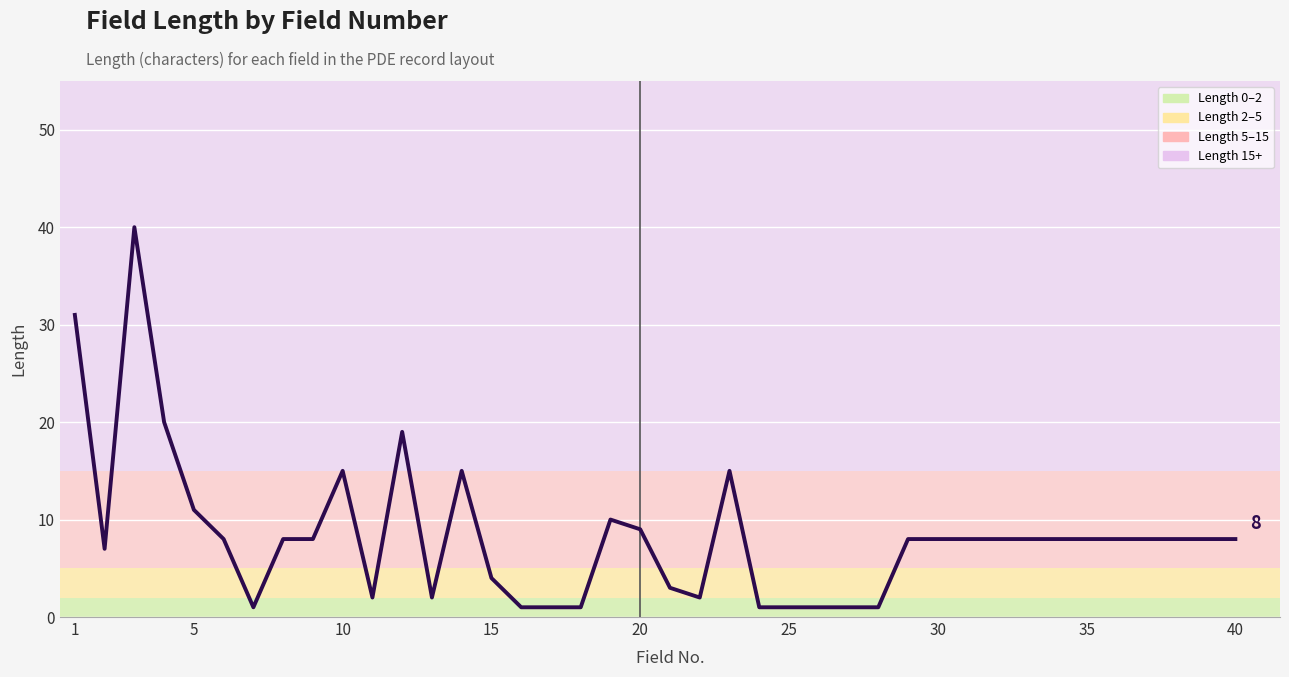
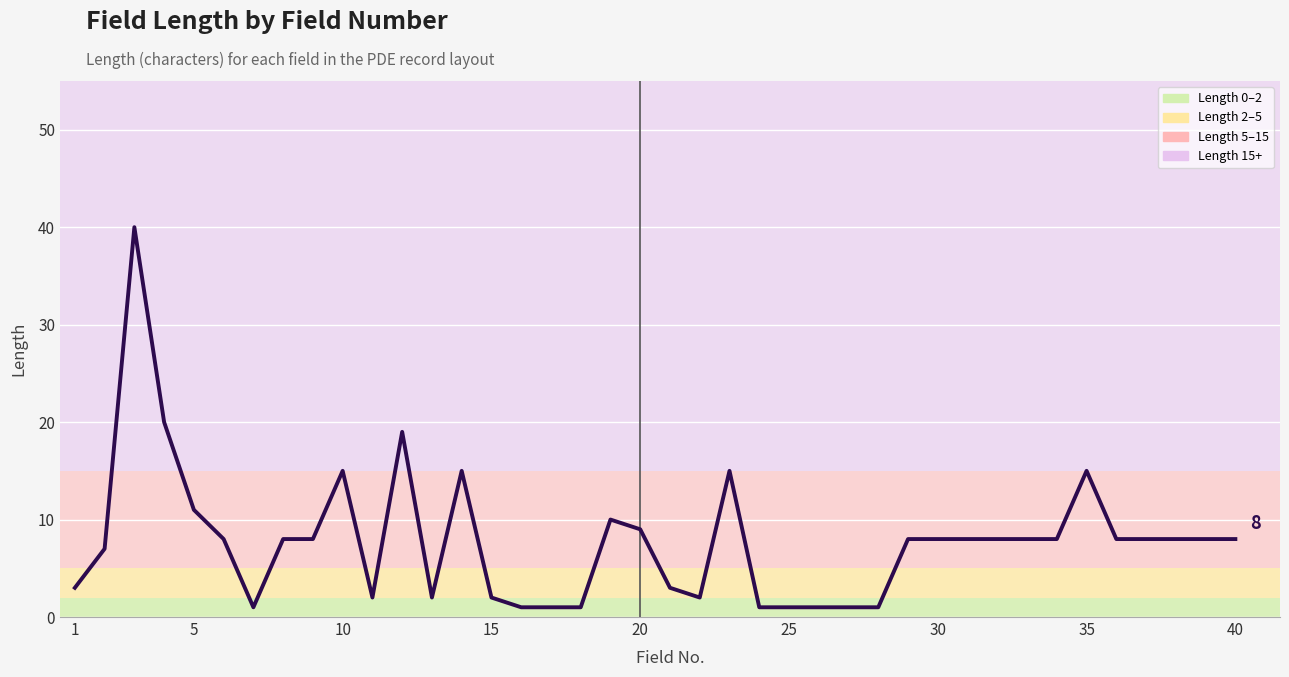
  {
-   "1": 31,
+   "1": 3,
    "5": 11,
    "10": 15,
-   "15": 4,
+   "15": 2,
    "20": 9,
    "25": 1,
    "30": 8,
-   "35": 8
+   "35": 15
  }
